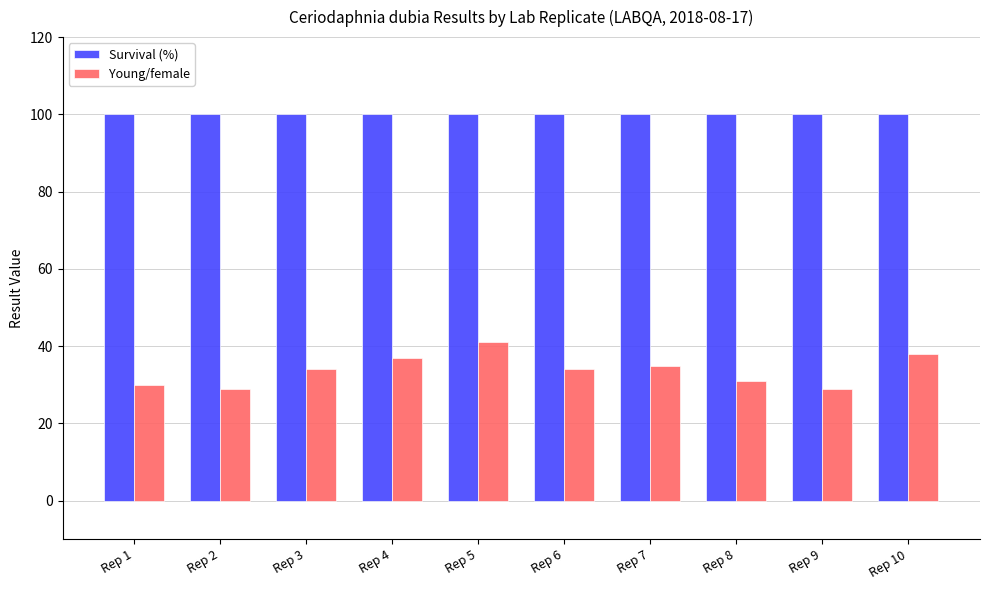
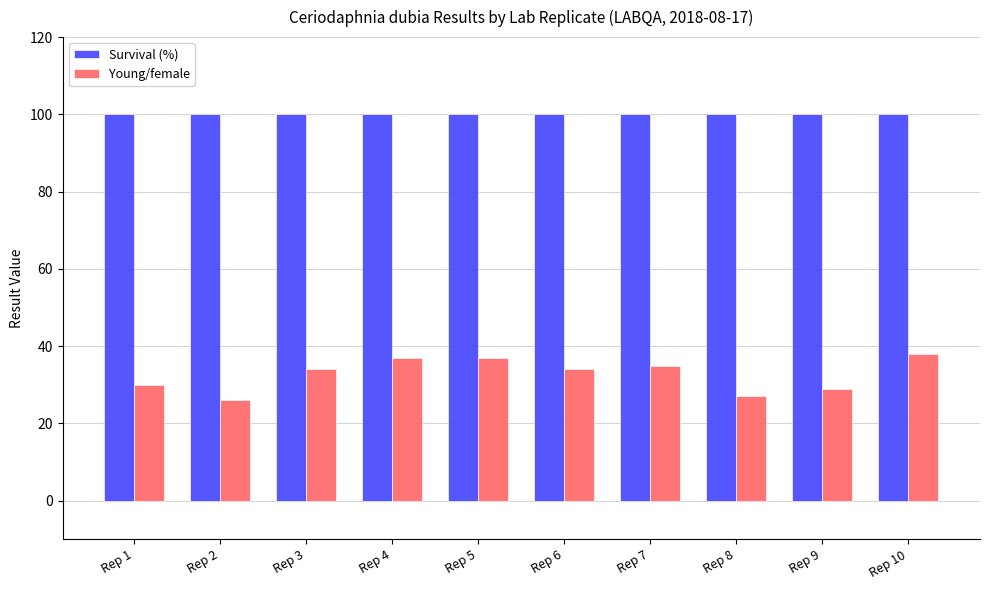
  {
    "Survival (%)": {
      "Rep 1": 100,
      "Rep 2": 100,
      "Rep 3": 100,
      "Rep 4": 100,
      "Rep 5": 100,
      "Rep 6": 100,
      "Rep 7": 100,
      "Rep 8": 100,
      "Rep 9": 100,
      "Rep 10": 100
    },
    "Young/female": {
      "Rep 1": 30,
-     "Rep 2": 29,
+     "Rep 2": 26,
      "Rep 3": 34,
      "Rep 4": 37,
-     "Rep 5": 41,
+     "Rep 5": 37,
      "Rep 6": 34,
      "Rep 7": 35,
-     "Rep 8": 31,
+     "Rep 8": 27,
      "Rep 9": 29,
      "Rep 10": 38
    }
  }
